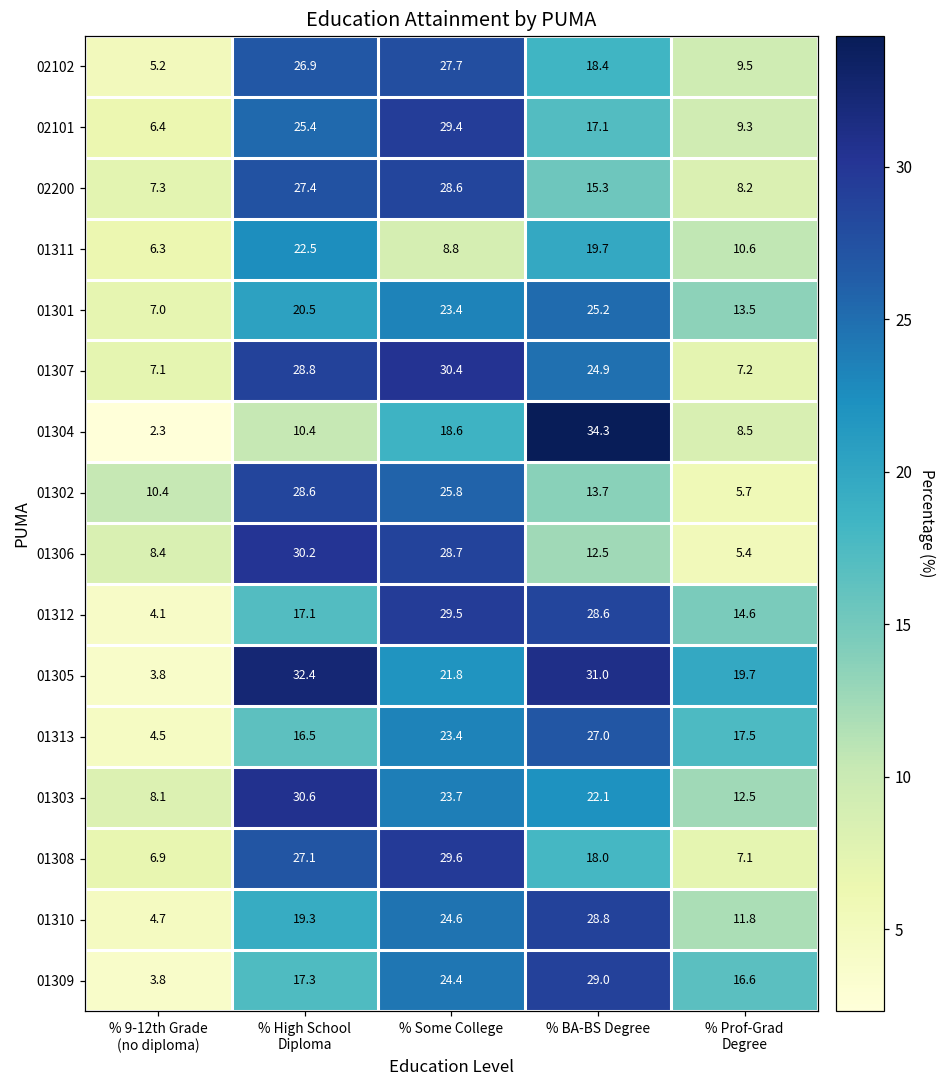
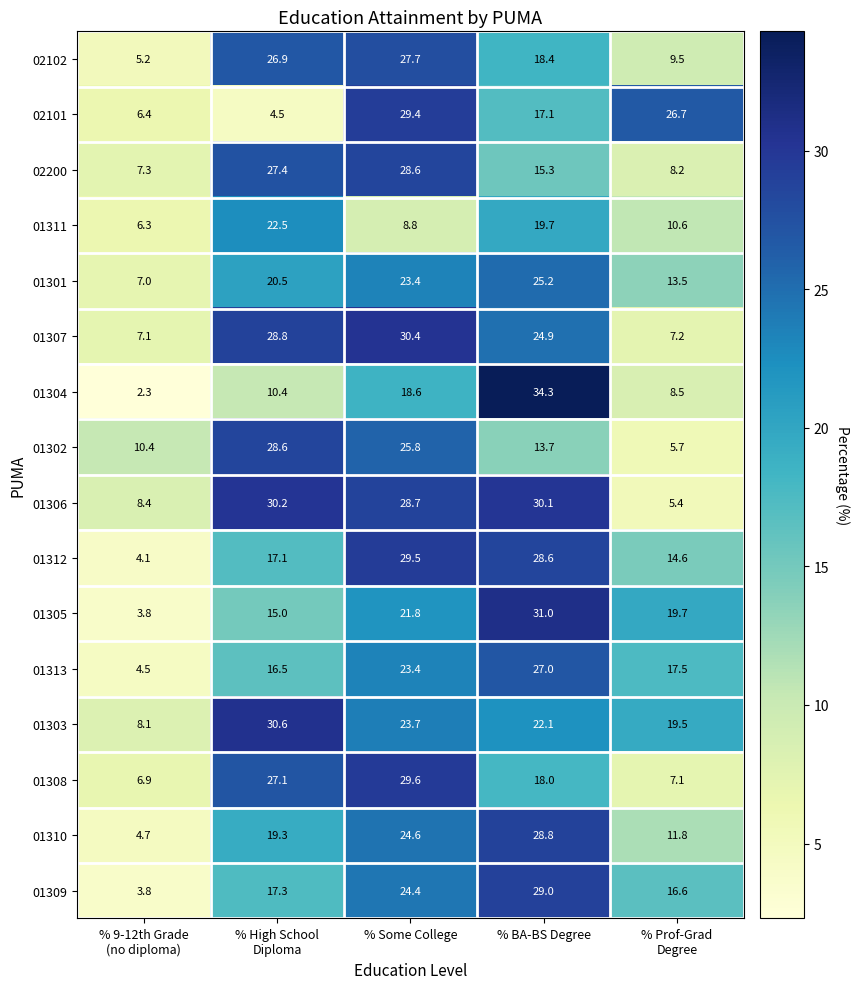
  {
    "02102": {
      "% 9-12th Grade (no diploma)": 5.2,
      "% High School Diploma": 26.9,
      "% Some College": 27.7,
      "% BA-BS Degree": 18.4,
      "% Prof-Grad Degree": 9.5
    },
    "02101": {
      "% 9-12th Grade (no diploma)": 6.4,
-     "% High School Diploma": 25.4,
+     "% High School Diploma": 4.5,
      "% Some College": 29.4,
      "% BA-BS Degree": 17.1,
-     "% Prof-Grad Degree": 9.3
+     "% Prof-Grad Degree": 26.7
    },
    "02200": {
      "% 9-12th Grade (no diploma)": 7.3,
      "% High School Diploma": 27.4,
      "% Some College": 28.6,
      "% BA-BS Degree": 15.3,
      "% Prof-Grad Degree": 8.2
    },
    "01311": {
      "% 9-12th Grade (no diploma)": 6.3,
      "% High School Diploma": 22.5,
      "% Some College": 8.8,
      "% BA-BS Degree": 19.7,
      "% Prof-Grad Degree": 10.6
    },
    "01301": {
      "% 9-12th Grade (no diploma)": 7.0,
      "% High School Diploma": 20.5,
      "% Some College": 23.4,
      "% BA-BS Degree": 25.2,
      "% Prof-Grad Degree": 13.5
    },
    "01307": {
      "% 9-12th Grade (no diploma)": 7.1,
      "% High School Diploma": 28.8,
      "% Some College": 30.4,
      "% BA-BS Degree": 24.9,
      "% Prof-Grad Degree": 7.2
    },
    "01304": {
      "% 9-12th Grade (no diploma)": 2.3,
      "% High School Diploma": 10.4,
      "% Some College": 18.6,
      "% BA-BS Degree": 34.3,
      "% Prof-Grad Degree": 8.5
    },
    "01302": {
      "% 9-12th Grade (no diploma)": 10.4,
      "% High School Diploma": 28.6,
      "% Some College": 25.8,
      "% BA-BS Degree": 13.7,
      "% Prof-Grad Degree": 5.7
    },
    "01306": {
      "% 9-12th Grade (no diploma)": 8.4,
      "% High School Diploma": 30.2,
      "% Some College": 28.7,
-     "% BA-BS Degree": 12.5,
+     "% BA-BS Degree": 30.1,
      "% Prof-Grad Degree": 5.4
    },
    "01312": {
      "% 9-12th Grade (no diploma)": 4.1,
      "% High School Diploma": 17.1,
      "% Some College": 29.5,
      "% BA-BS Degree": 28.6,
      "% Prof-Grad Degree": 14.6
    },
    "01305": {
      "% 9-12th Grade (no diploma)": 3.8,
-     "% High School Diploma": 32.4,
+     "% High School Diploma": 15.0,
      "% Some College": 21.8,
      "% BA-BS Degree": 31.0,
      "% Prof-Grad Degree": 19.7
    },
    "01313": {
      "% 9-12th Grade (no diploma)": 4.5,
      "% High School Diploma": 16.5,
      "% Some College": 23.4,
      "% BA-BS Degree": 27.0,
      "% Prof-Grad Degree": 17.5
    },
    "01303": {
      "% 9-12th Grade (no diploma)": 8.1,
      "% High School Diploma": 30.6,
      "% Some College": 23.7,
      "% BA-BS Degree": 22.1,
-     "% Prof-Grad Degree": 12.5
+     "% Prof-Grad Degree": 19.5
    },
    "01308": {
      "% 9-12th Grade (no diploma)": 6.9,
      "% High School Diploma": 27.1,
      "% Some College": 29.6,
      "% BA-BS Degree": 18.0,
      "% Prof-Grad Degree": 7.1
    },
    "01310": {
      "% 9-12th Grade (no diploma)": 4.7,
      "% High School Diploma": 19.3,
      "% Some College": 24.6,
      "% BA-BS Degree": 28.8,
      "% Prof-Grad Degree": 11.8
    },
    "01309": {
      "% 9-12th Grade (no diploma)": 3.8,
      "% High School Diploma": 17.3,
      "% Some College": 24.4,
      "% BA-BS Degree": 29.0,
      "% Prof-Grad Degree": 16.6
    }
  }
